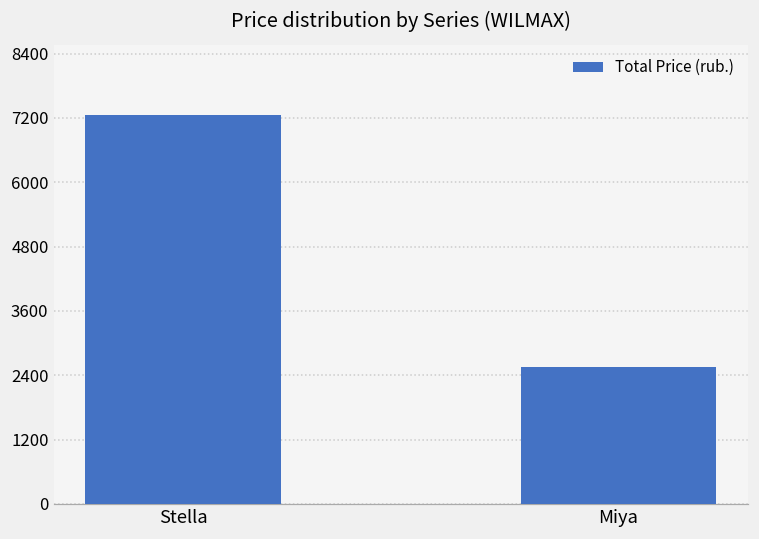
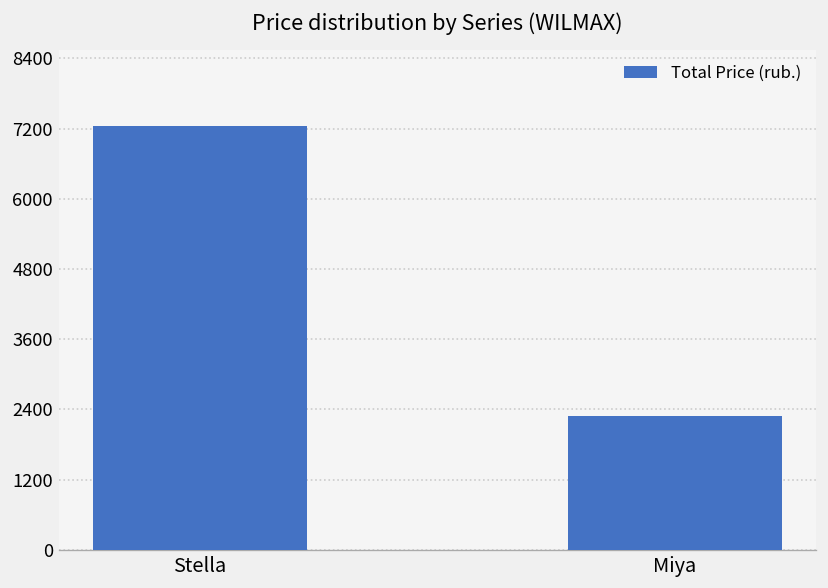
  {
    "Stella": 7200,
-   "Miya": 2600
+   "Miya": 2300
  }
